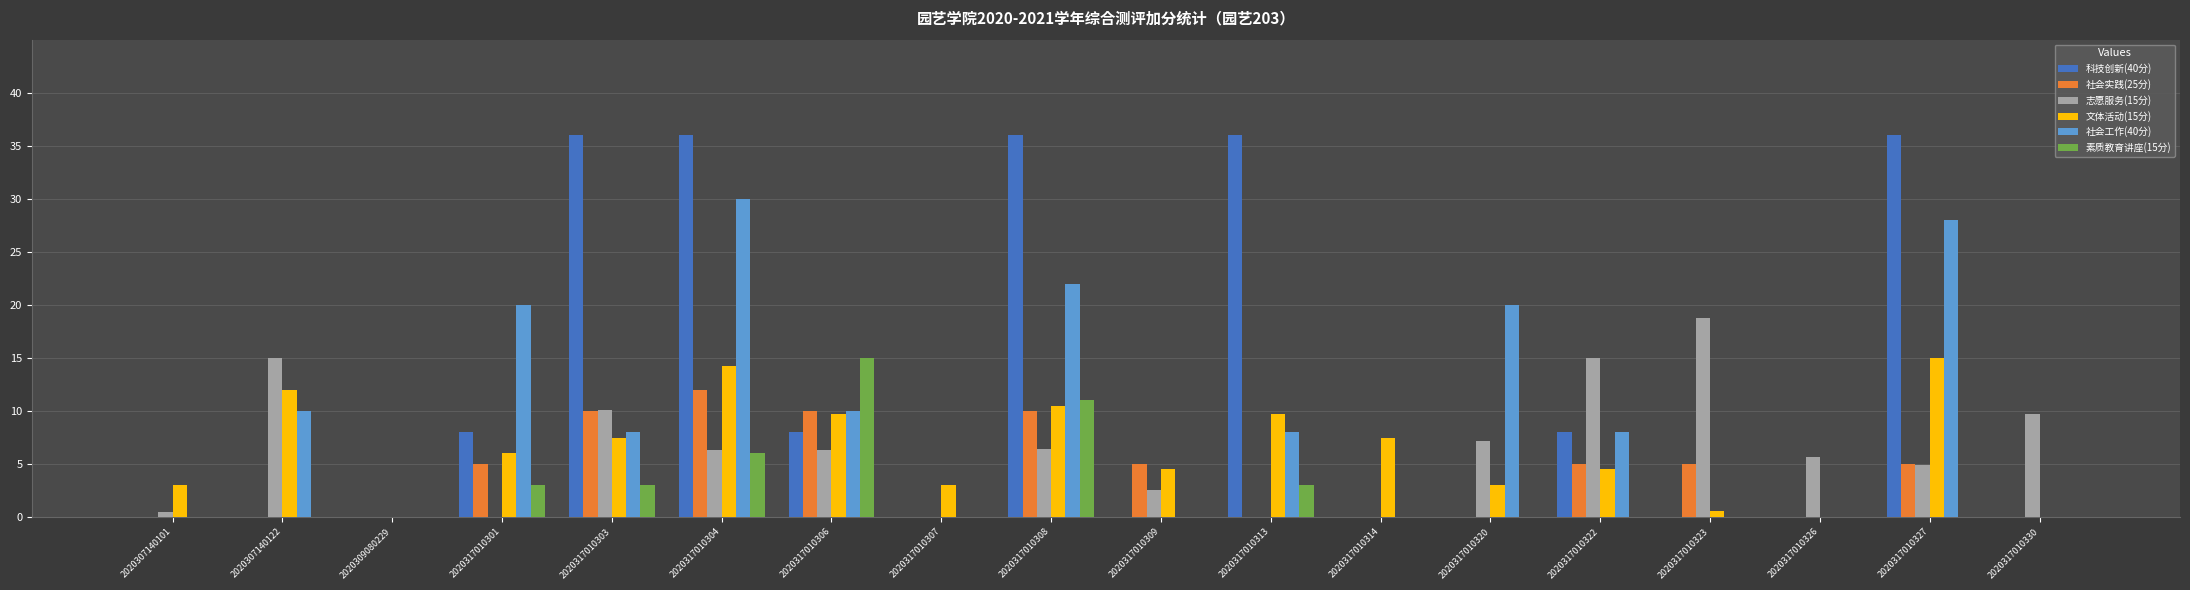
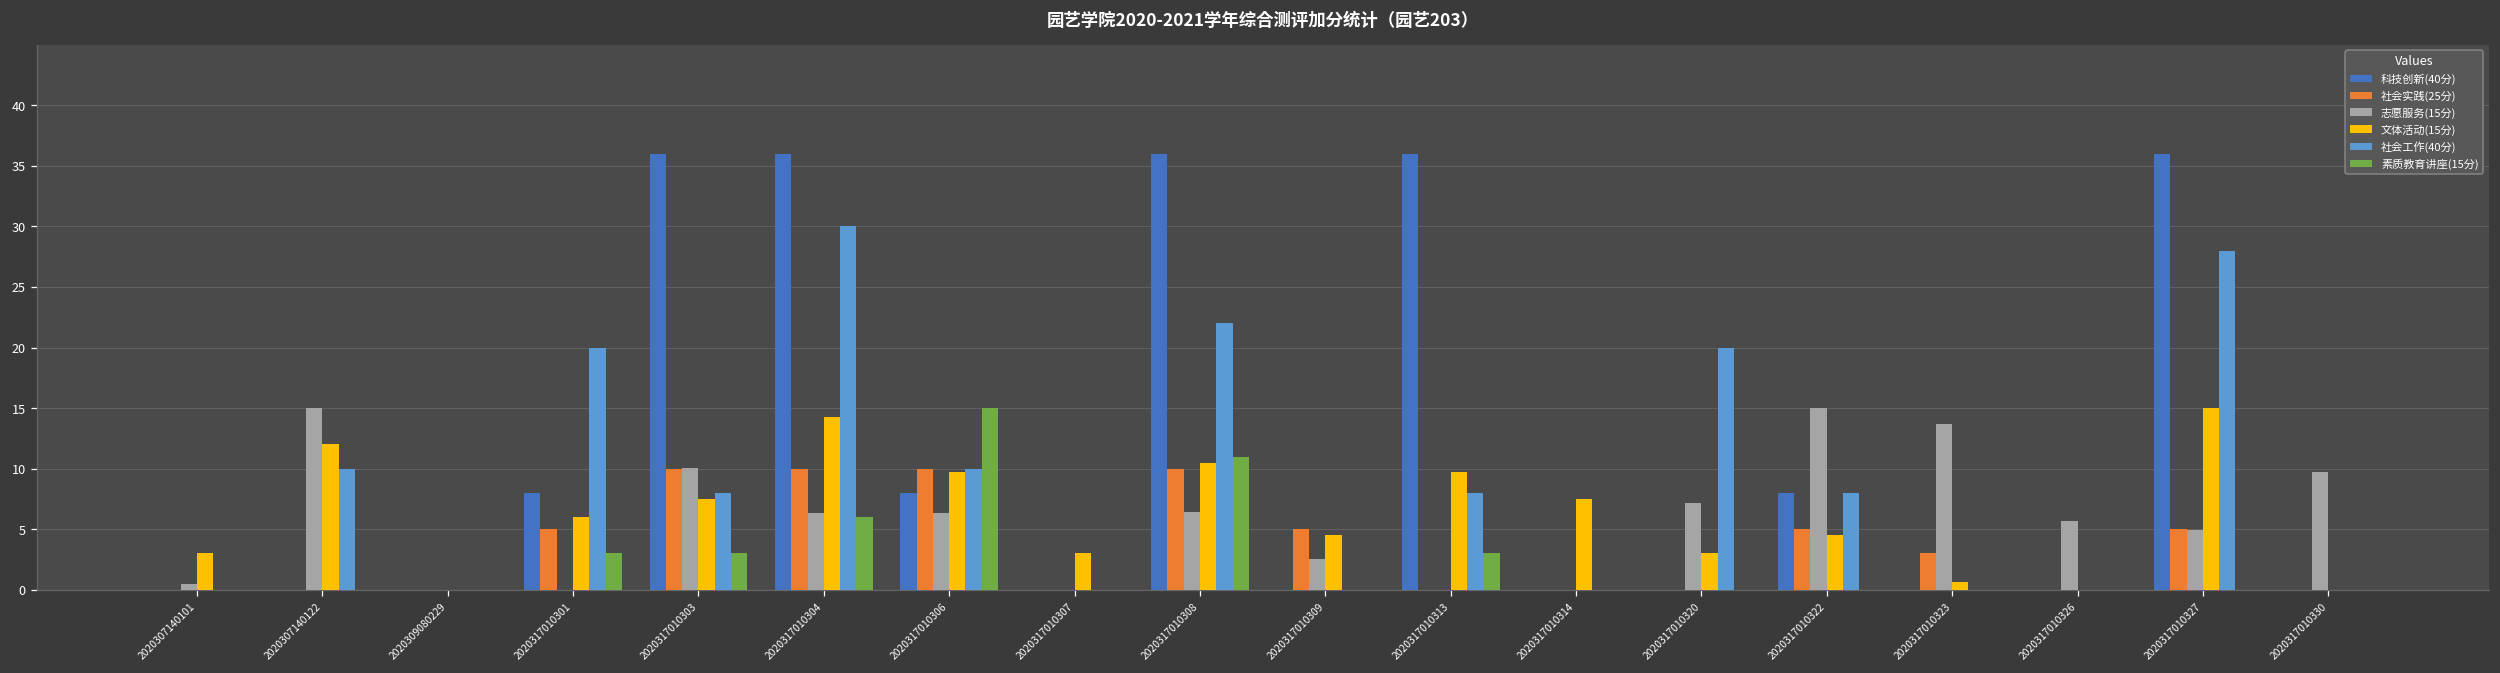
  {
    "社会实践(25分)": {
      "2020307140101": 0,
      "2020307140122": 0,
      "2020309080229": 0,
      "2020317010301": 5,
      "2020317010303": 10,
-     "2020317010304": 12,
+     "2020317010304": 10,
      "2020317010306": 10,
      "2020317010307": 0,
      "2020317010308": 10,
      "2020317010309": 5,
      "2020317010313": 0,
      "2020317010314": 0,
      "2020317010320": 0,
      "2020317010322": 5,
-     "2020317010323": 5,
+     "2020317010323": 3,
      "2020317010326": 0,
      "2020317010327": 5,
      "2020317010330": 0
    },
    "志愿服务(15分)": {
      "2020307140101": 0.5,
      "2020307140122": 15.0,
      "2020309080229": 0.0,
      "2020317010301": 0.0,
      "2020317010303": 10.1,
      "2020317010304": 6.3,
      "2020317010306": 6.3,
      "2020317010307": 0.0,
      "2020317010308": 6.5,
      "2020317010309": 2.6,
      "2020317010313": 0.0,
      "2020317010314": 0.0,
      "2020317010320": 7.2,
      "2020317010322": 15.0,
-     "2020317010323": 18.7,
+     "2020317010323": 13.7,
      "2020317010326": 5.7,
      "2020317010327": 5.0,
      "2020317010330": 9.8
    },
    "文体活动(15分)": {
      "2020307140101": 3.0,
      "2020307140122": 12.0,
      "2020309080229": 0.0,
      "2020317010301": 6.0,
      "2020317010303": 7.5,
      "2020317010304": 14.3,
      "2020317010306": 9.8,
      "2020317010307": 3.0,
      "2020317010308": 10.5,
      "2020317010309": 4.5,
      "2020317010313": 9.8,
      "2020317010314": 7.5,
      "2020317010320": 3.0,
      "2020317010322": 4.5,
      "2020317010323": 0.6,
      "2020317010326": 0.0,
      "2020317010327": 15.0,
      "2020317010330": 0.0
    },
    "素质教育讲座(15分)": {
      "2020307140101": 0.0,
      "2020307140122": 0.0,
      "2020309080229": 0.0,
      "2020317010301": 3.0,
      "2020317010303": 3.0,
      "2020317010304": 6.0,
      "2020317010306": 15.0,
      "2020317010307": 0.0,
      "2020317010308": 11.0,
      "2020317010309": 0.0,
      "2020317010313": 3.0,
      "2020317010314": 0.0,
      "2020317010320": 0.0,
      "2020317010322": 0.0,
      "2020317010323": 0.0,
      "2020317010326": 0.0,
      "2020317010327": 0.0,
      "2020317010330": 0.0
    }
  }
